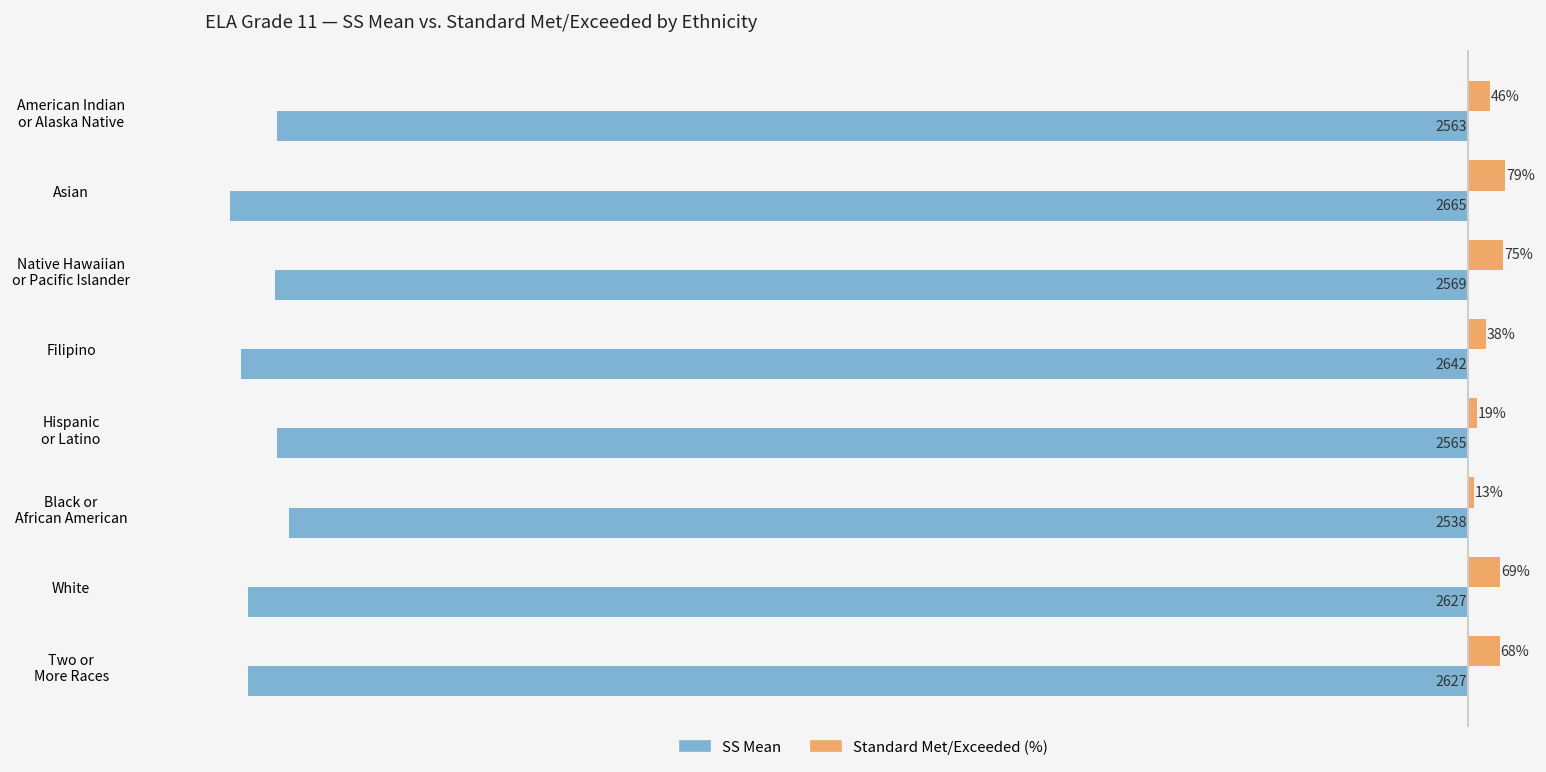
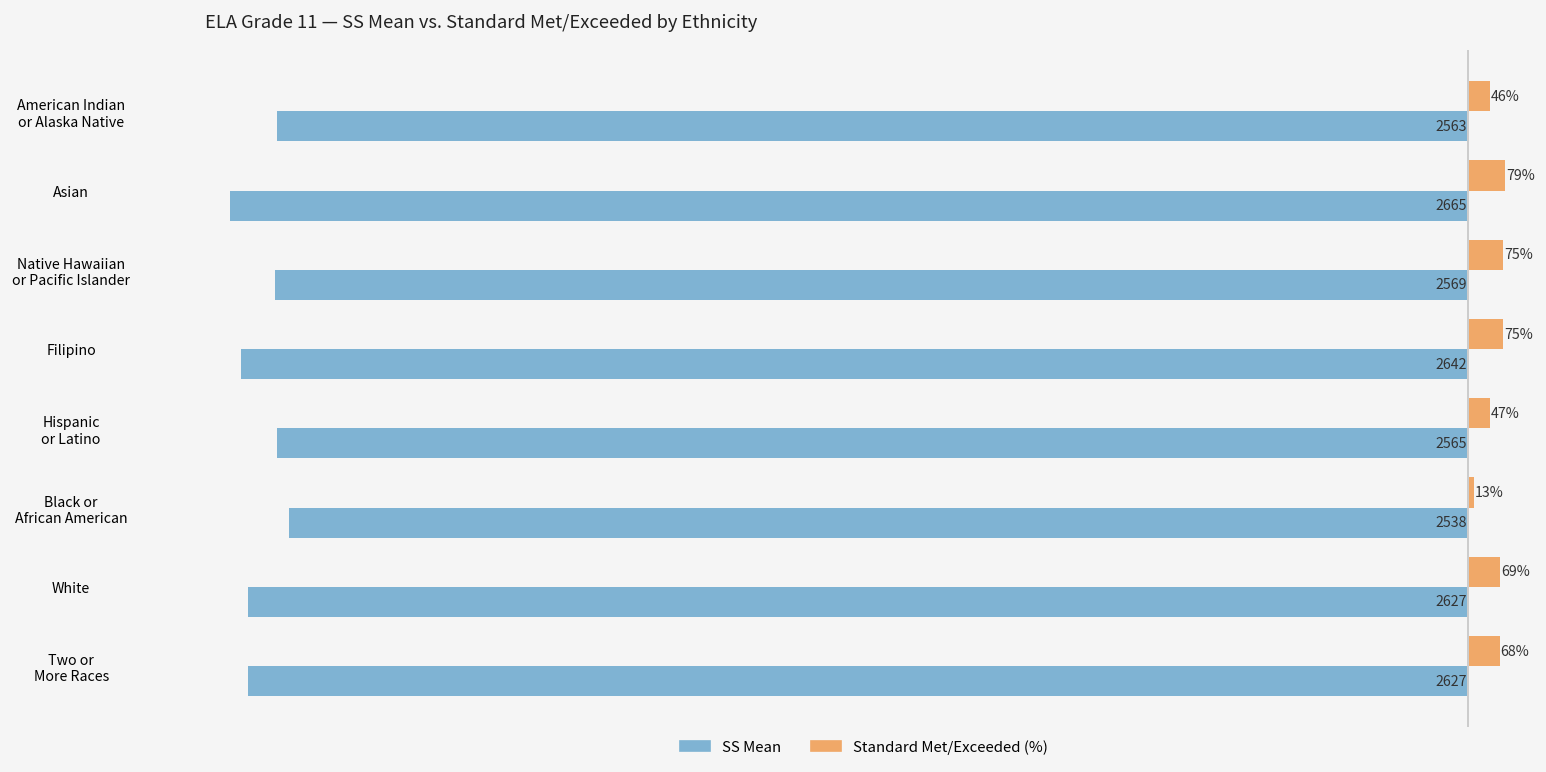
  {
    "Standard Met/Exceeded (%)": {
      "American Indian or Alaska Native": "46%",
      "Asian": "79%",
      "Native Hawaiian or Pacific Islander": "75%",
-     "Filipino": "38%",
-     "Hispanic or Latino": "19%",
+     "Filipino": "75%",
+     "Hispanic or Latino": "47%",
      "Black or African American": "13%",
      "White": "69%",
      "Two or More Races": "68%"
    }
  }
